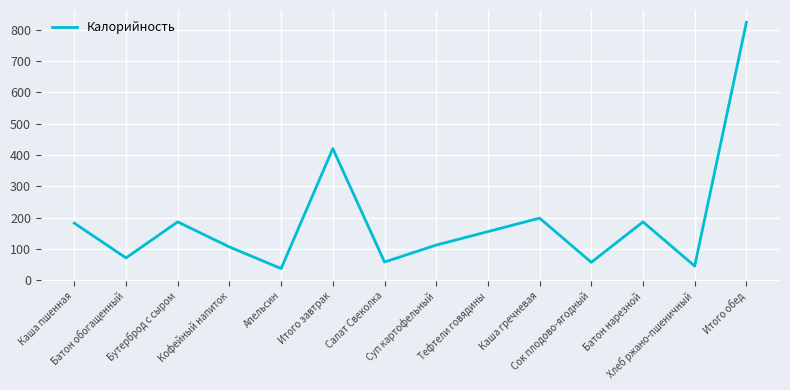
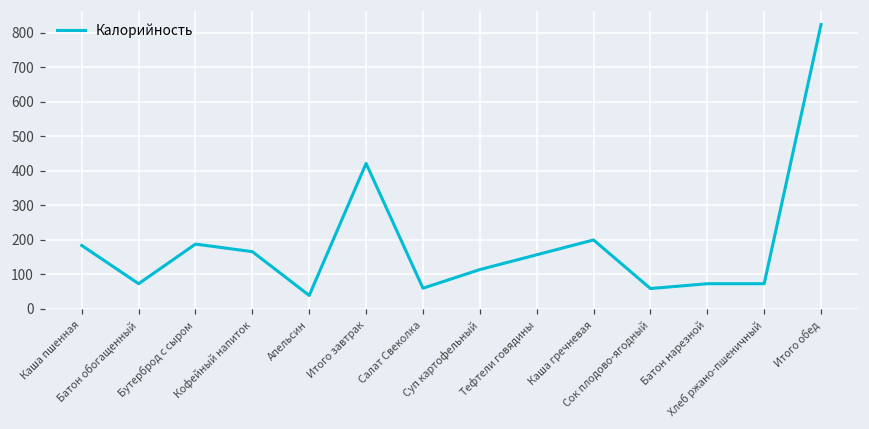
  {
    "Каша пшенная": 180,
    "Батон обогащенный": 70,
    "Бутерброд с сыром": 190,
-   "Кофейный напиток": 110,
+   "Кофейный напиток": 170,
    "Апельсин": 40,
    "Итого завтрак": 420,
    "Салат Свеколка": 60,
    "Суп картофельный": 110,
    "Тефтели говядины": 160,
    "Каша гречневая": 200,
    "Сок плодово-ягодный": 60,
-   "Батон нарезной": 190,
-   "Хлеб ржано-пшеничный": 50,
+   "Батон нарезной": 70,
+   "Хлеб ржано-пшеничный": 70,
    "Итого обед": 820
  }
